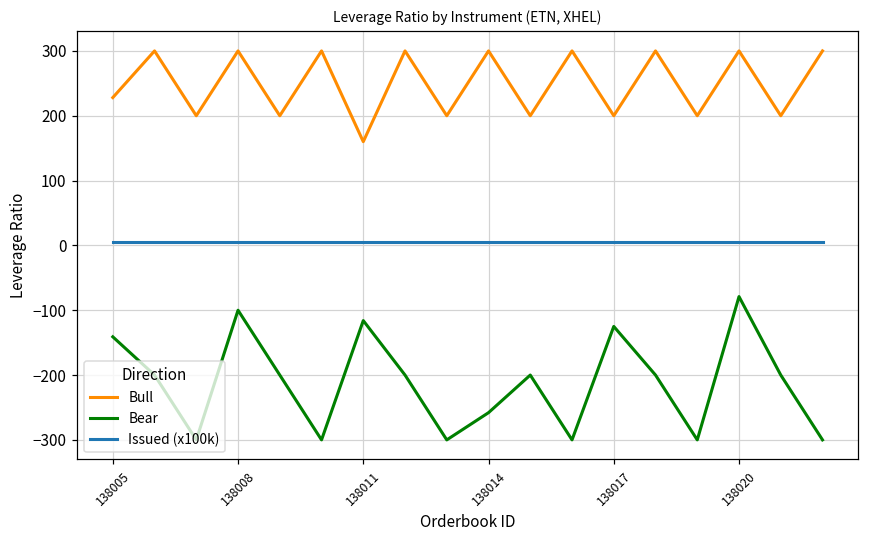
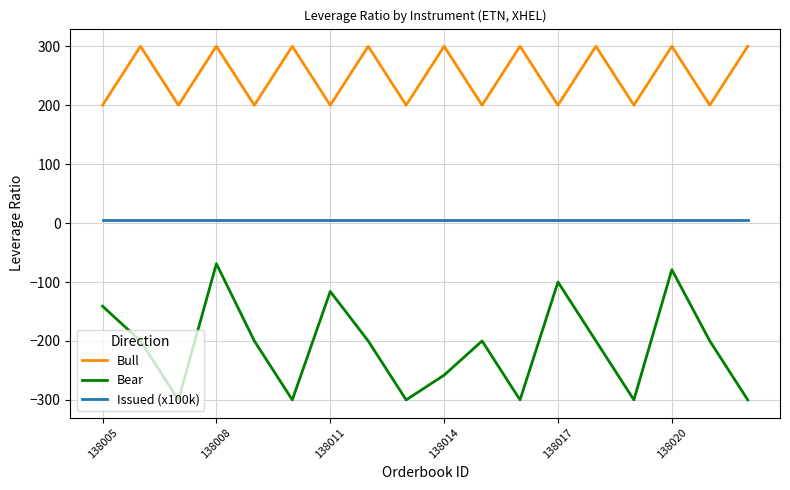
  {
    "Bull": {
-     "138005": 230,
+     "138005": 200,
      "138008": 300,
-     "138011": 160,
+     "138011": 200,
      "138014": 300,
      "138017": 200,
      "138020": 300
    },
    "Bear": {
      "138005": -140,
-     "138008": -100,
+     "138008": -70,
      "138011": -120,
      "138014": -260,
-     "138017": -130,
+     "138017": -100,
      "138020": -80
    },
    "Issued (x100k)": {
      "138005": 10,
      "138008": 10,
      "138011": 10,
      "138014": 10,
      "138017": 10,
      "138020": 10
    }
  }
